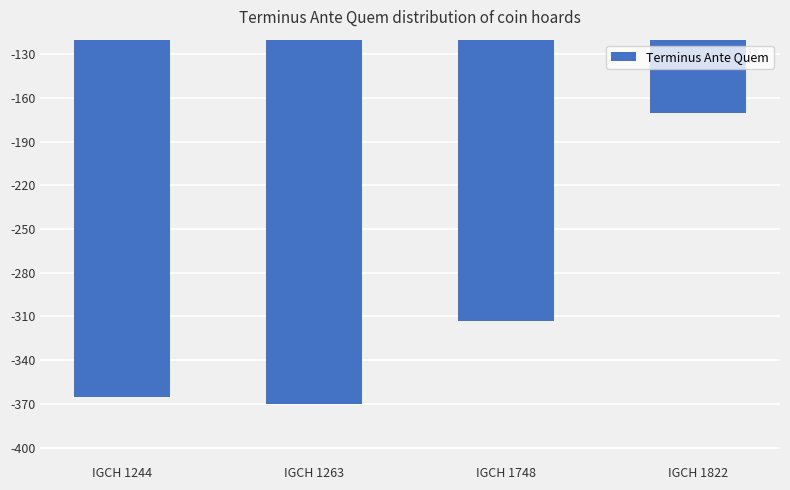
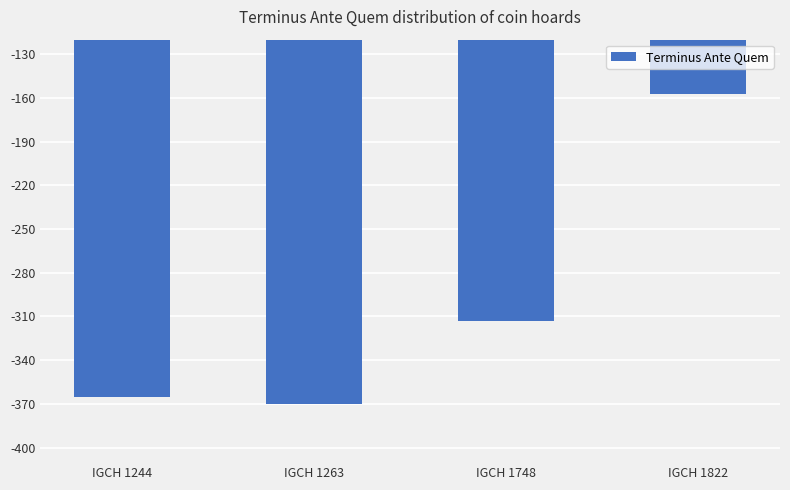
  {
    "IGCH 1244": -365,
    "IGCH 1263": -370,
    "IGCH 1748": -313,
-   "IGCH 1822": -170
+   "IGCH 1822": -157
  }
